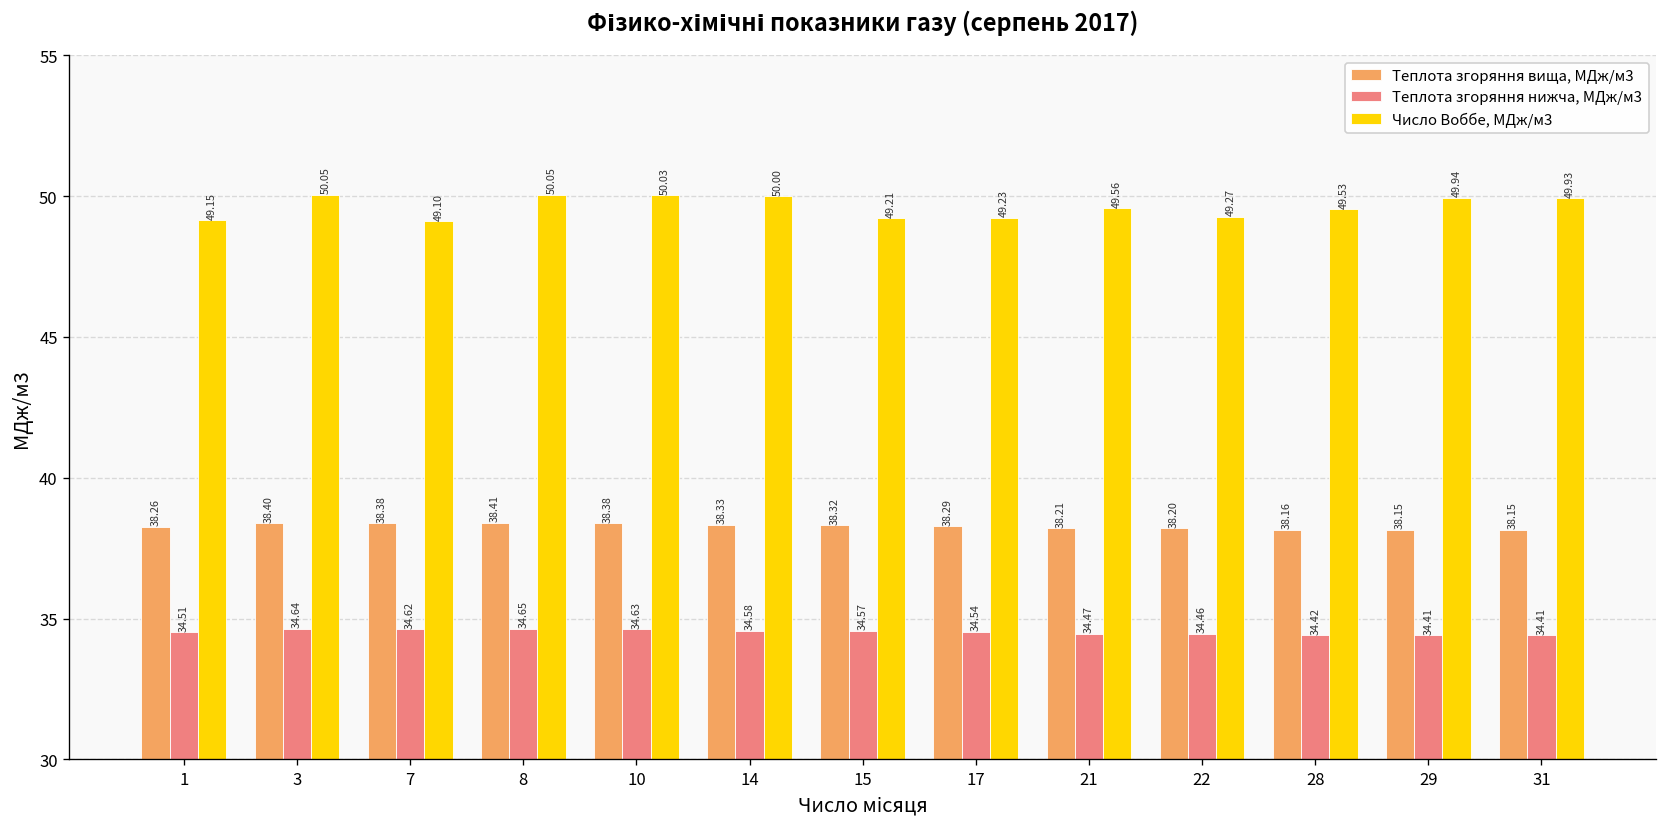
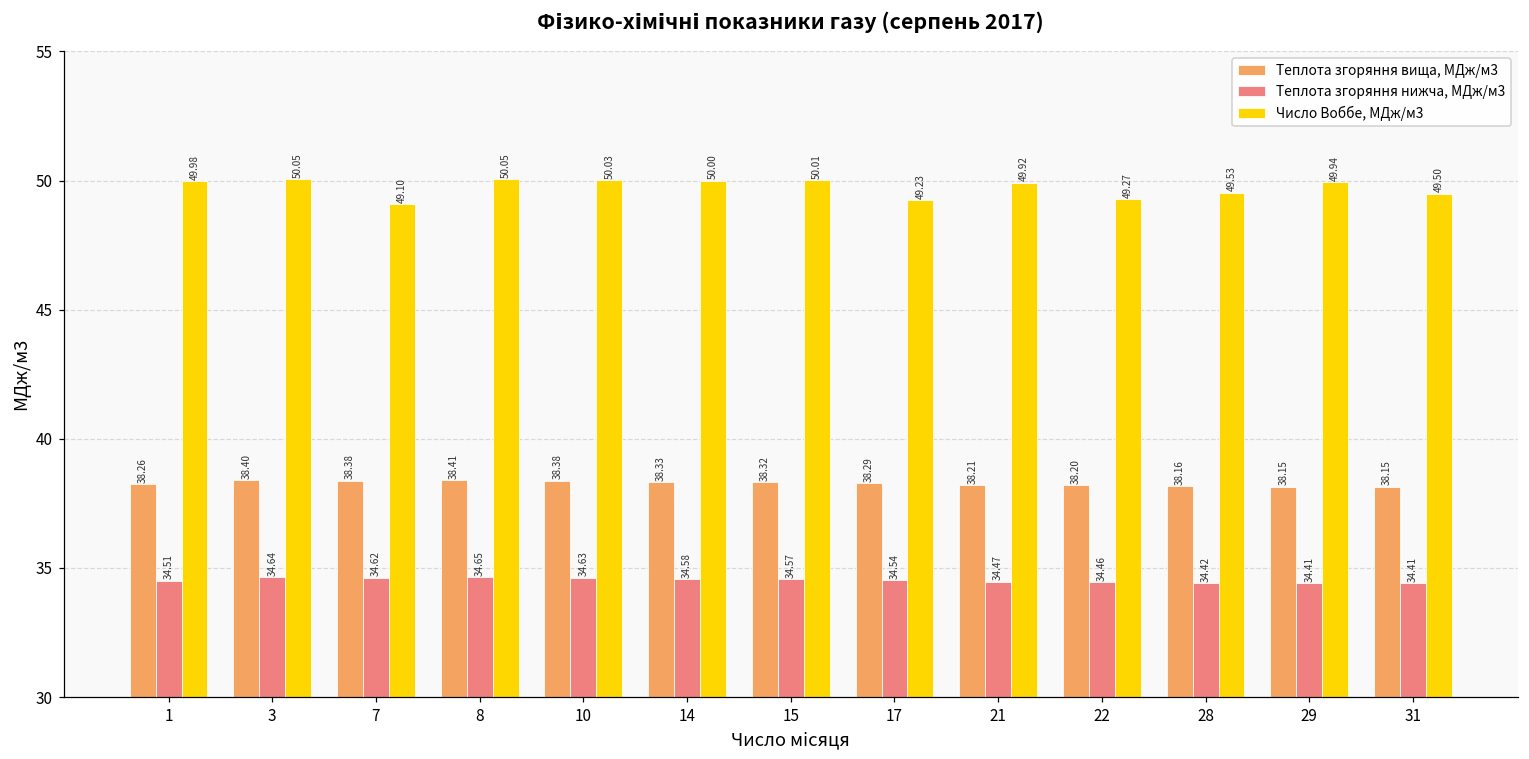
  {
    "Число Воббе, МДж/м3": {
-     "1": 49.15,
+     "1": 49.98,
      "3": 50.05,
      "7": 49.10,
      "8": 50.05,
      "10": 50.03,
      "14": 50.00,
-     "15": 49.21,
+     "15": 50.01,
      "17": 49.23,
-     "21": 49.56,
+     "21": 49.92,
      "22": 49.27,
      "28": 49.53,
      "29": 49.94,
-     "31": 49.93
+     "31": 49.50
    }
  }
